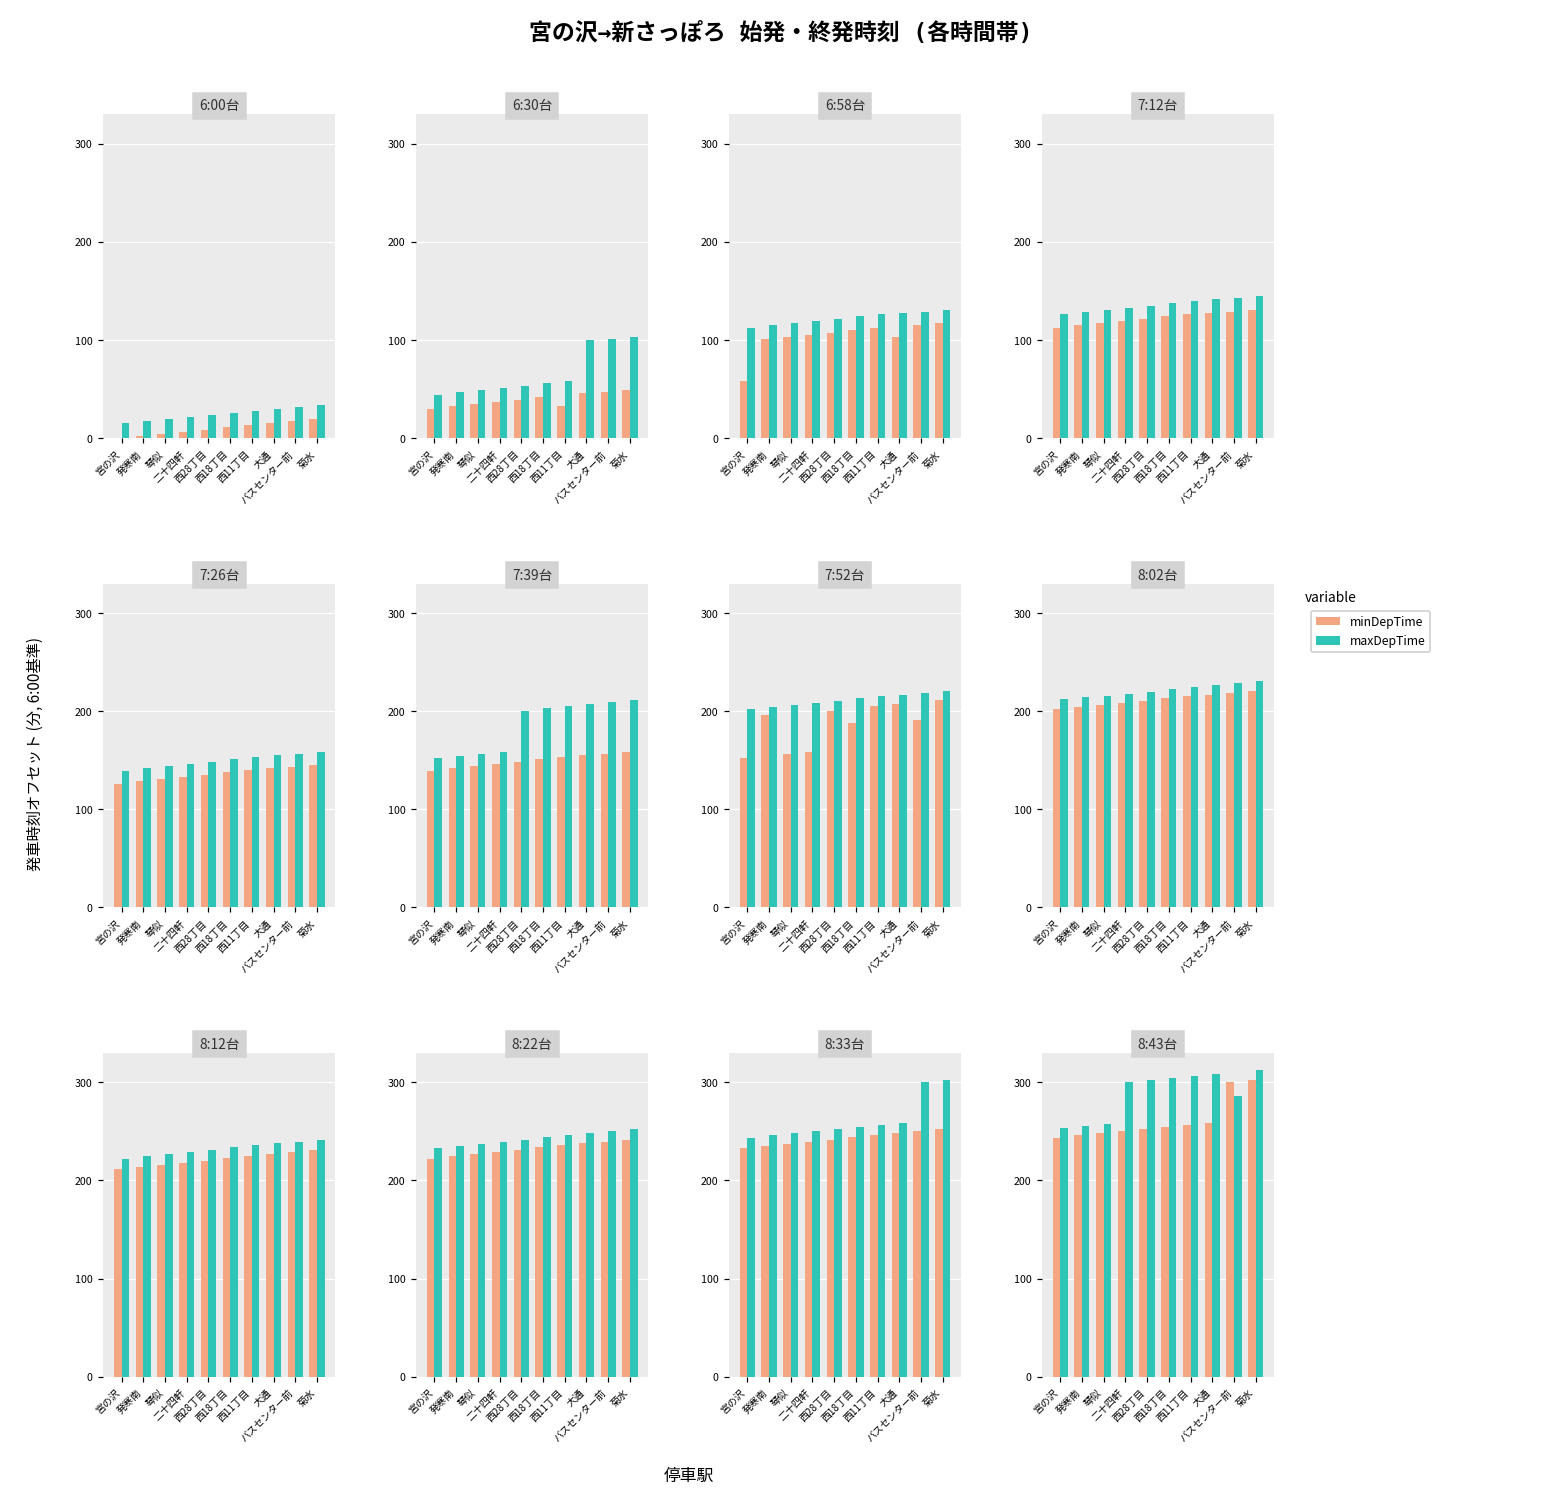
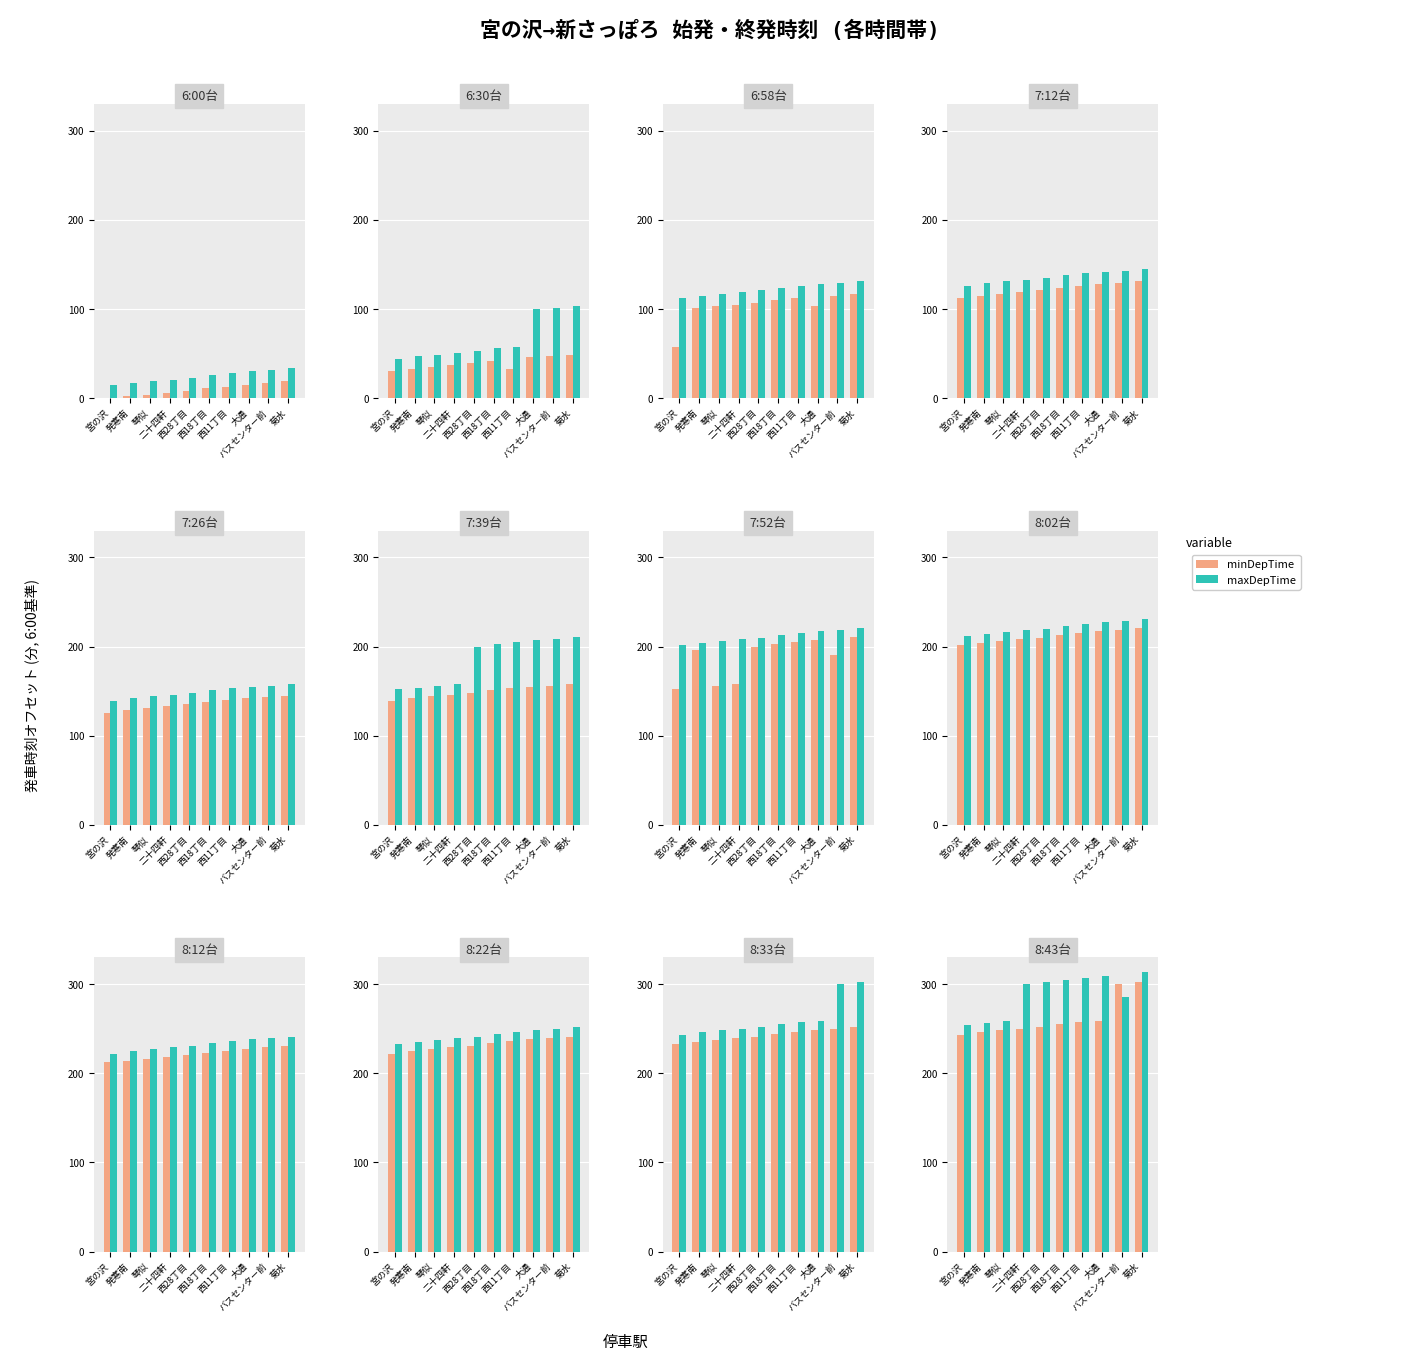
  {
    "7:52台": {
      "minDepTime": {
        "宮の沢": 150,
        "発寒南": 200,
        "琴似": 160,
        "二十四軒": 160,
        "西28丁目": 200,
-       "西18丁目": 190,
+       "西18丁目": 200,
        "西11丁目": 210,
        "大通": 210,
        "バスセンター前": 190,
        "菊水": 210
      }
    }
  }
